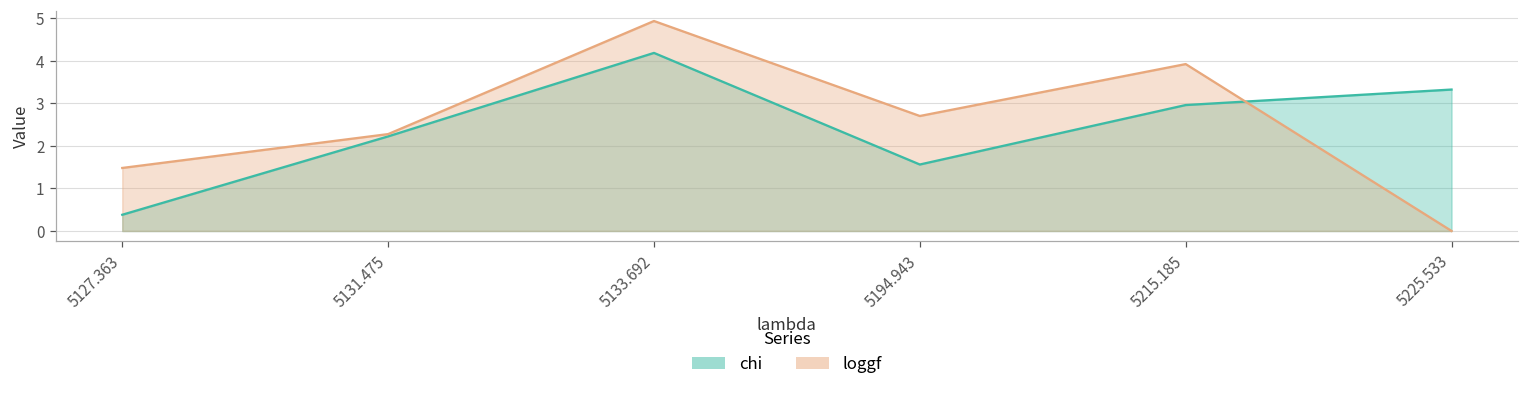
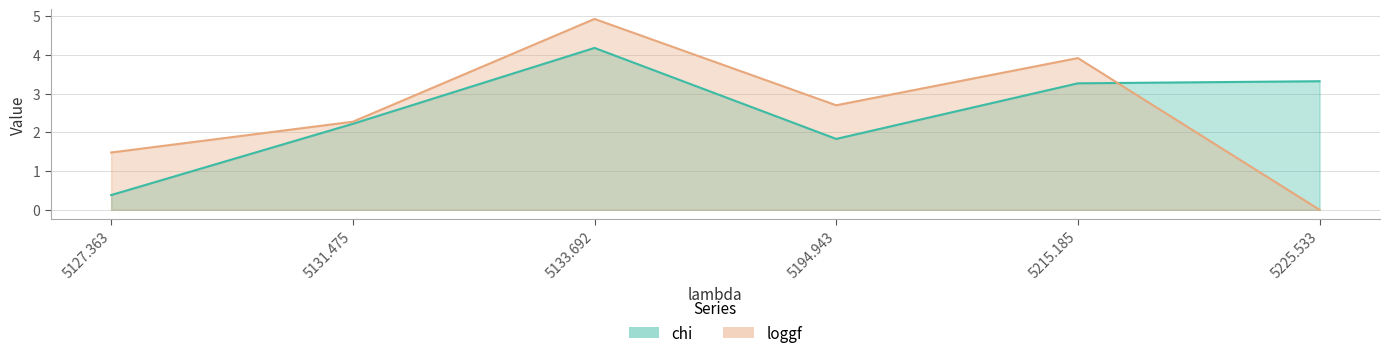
  {
    "chi": {
      "5127.363": 0.4,
      "5133.692": 4.2,
-     "5194.943": 1.6,
-     "5215.185": 3.0,
+     "5194.943": 1.8,
+     "5215.185": 3.3,
      "5225.533": 3.3
    }
  }
